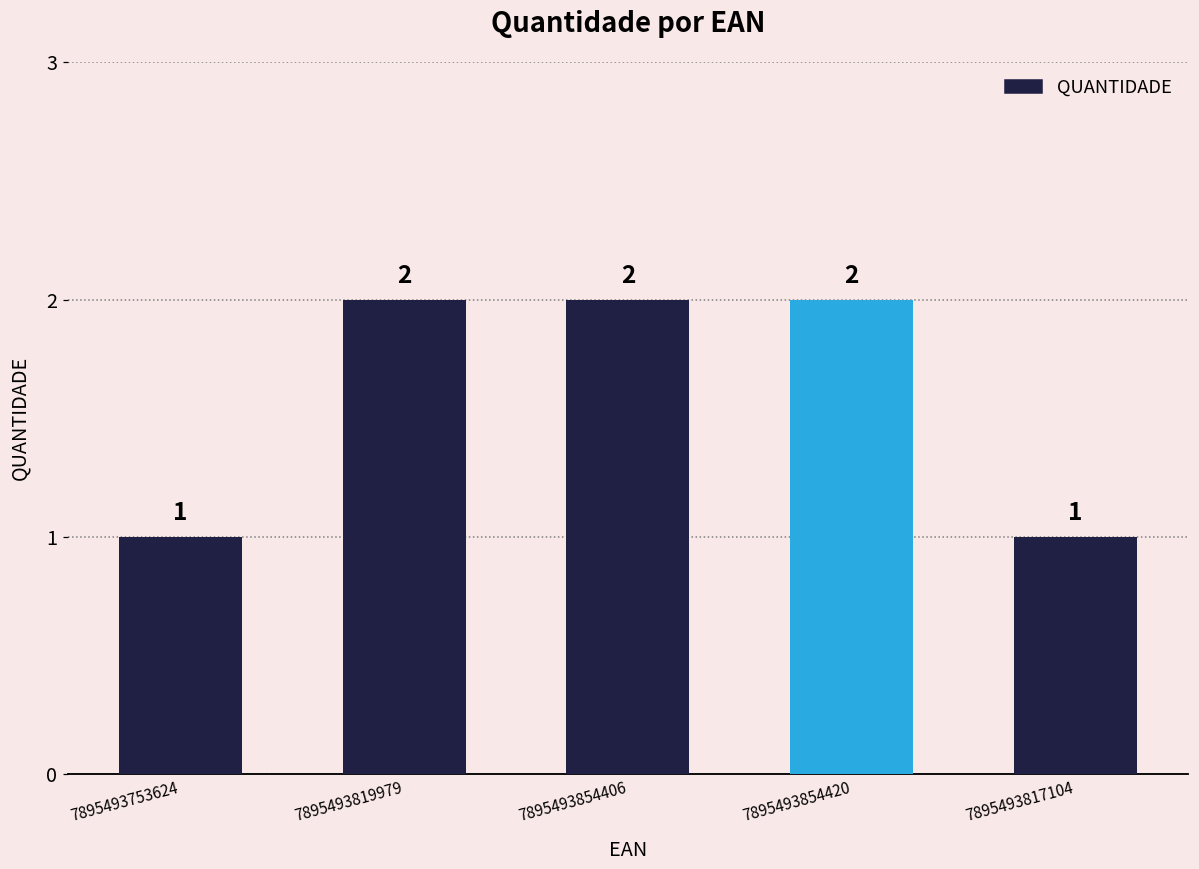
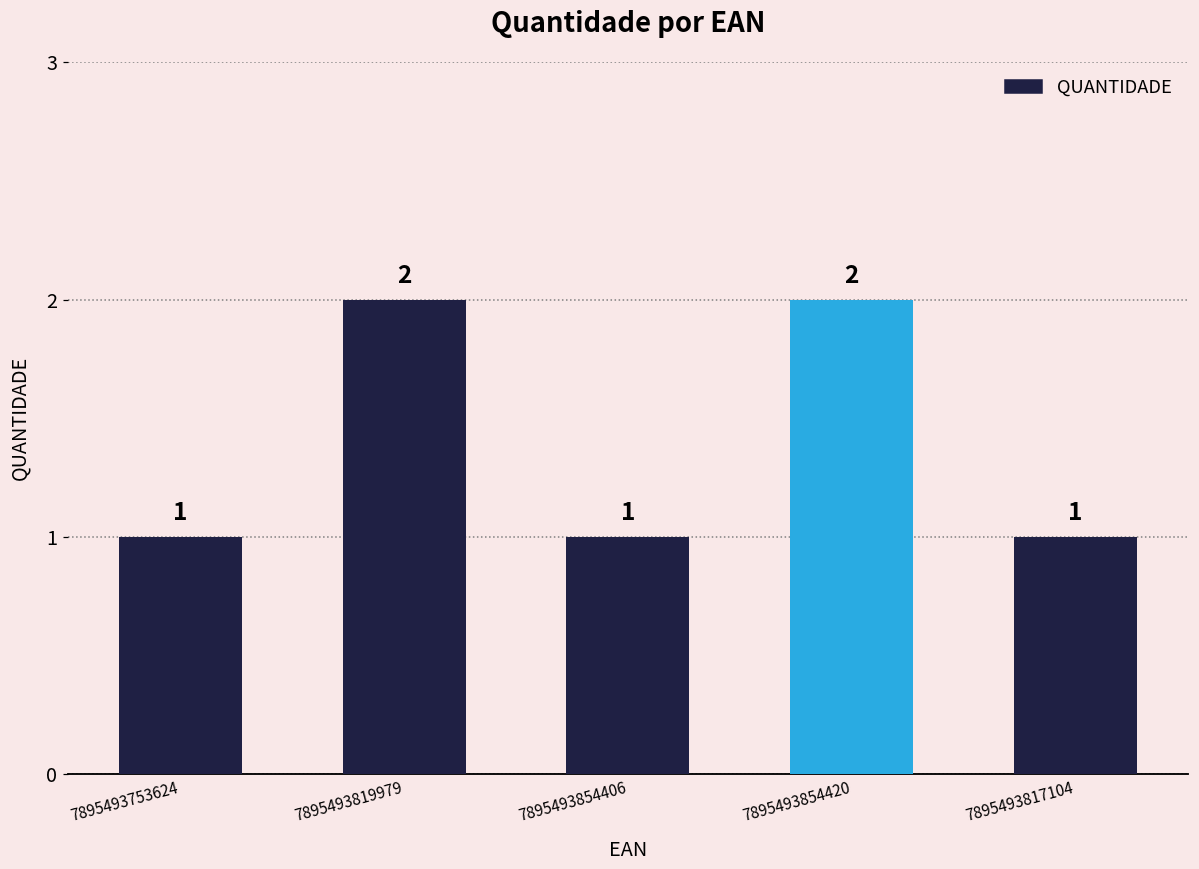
  {
    "7895493753624": 1,
    "7895493819979": 2,
-   "7895493854406": 2,
+   "7895493854406": 1,
    "7895493854420": 2,
    "7895493817104": 1
  }
